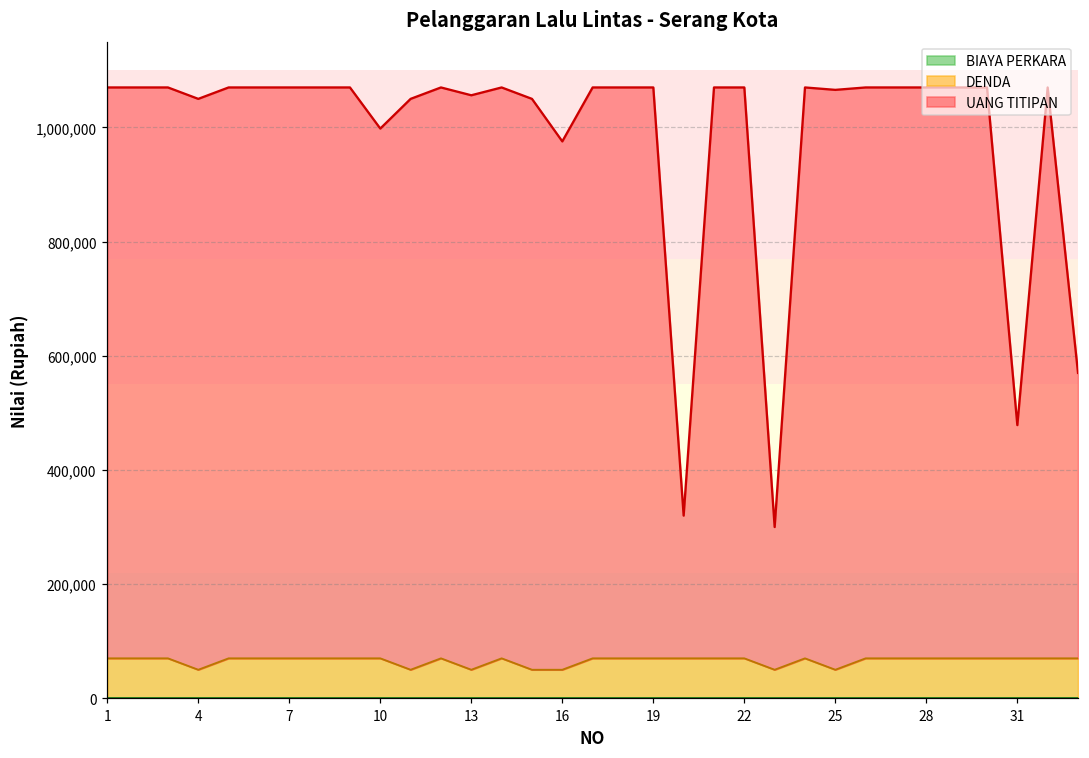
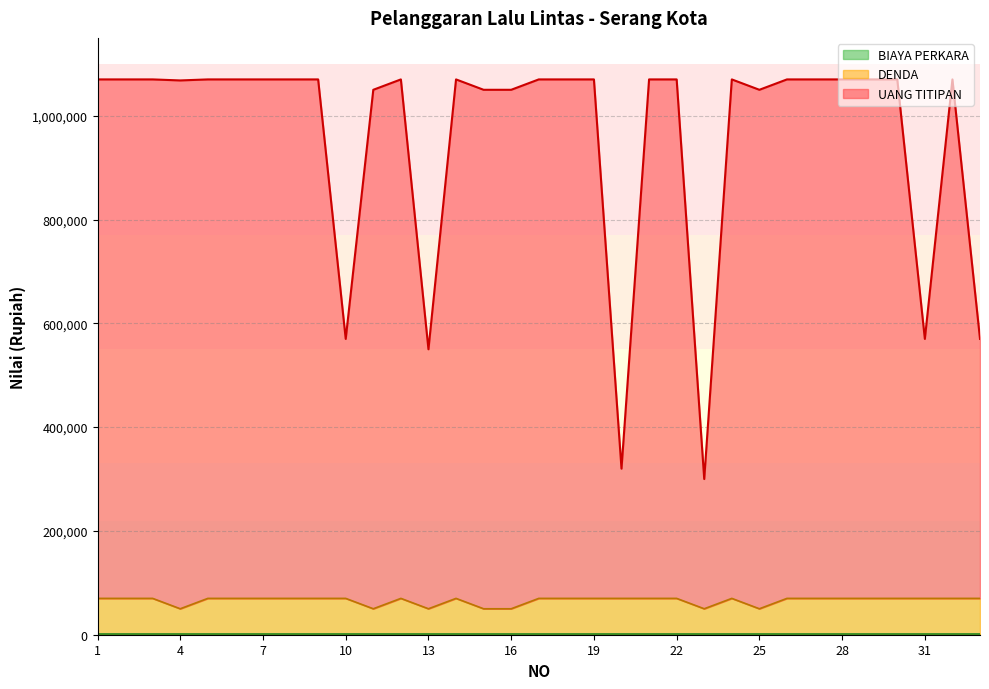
  {
    "BIAYA PERKARA": {
      "1": "0",
      "4": "0",
      "7": "0",
      "10": "0",
      "13": "0",
      "16": "0",
      "19": "0",
      "22": "0",
      "25": "0",
      "28": "0",
      "31": "0"
    },
    "DENDA": {
      "1": "70,000",
      "4": "50,000",
      "7": "70,000",
      "10": "70,000",
      "13": "50,000",
      "16": "50,000",
      "19": "70,000",
      "22": "70,000",
      "25": "50,000",
      "28": "70,000",
      "31": "70,000"
    },
    "UANG TITIPAN": {
      "1": "1,000,000",
-     "4": "1,000,000",
+     "4": "1,020,000",
      "7": "1,000,000",
-     "10": "930,000",
-     "13": "1,010,000",
-     "16": "930,000",
+     "10": "500,000",
+     "13": "500,000",
+     "16": "1,000,000",
      "19": "1,000,000",
      "22": "1,000,000",
-     "25": "1,020,000",
-     "31": "410,000"
+     "25": "1,000,000",
+     "31": "500,000"
    }
  }
